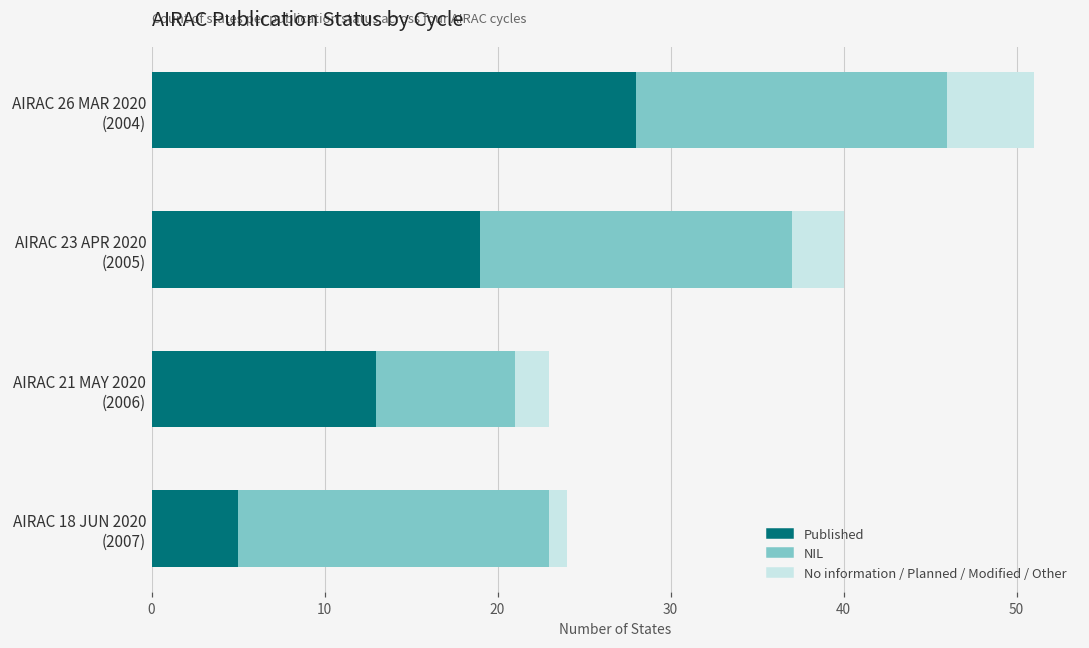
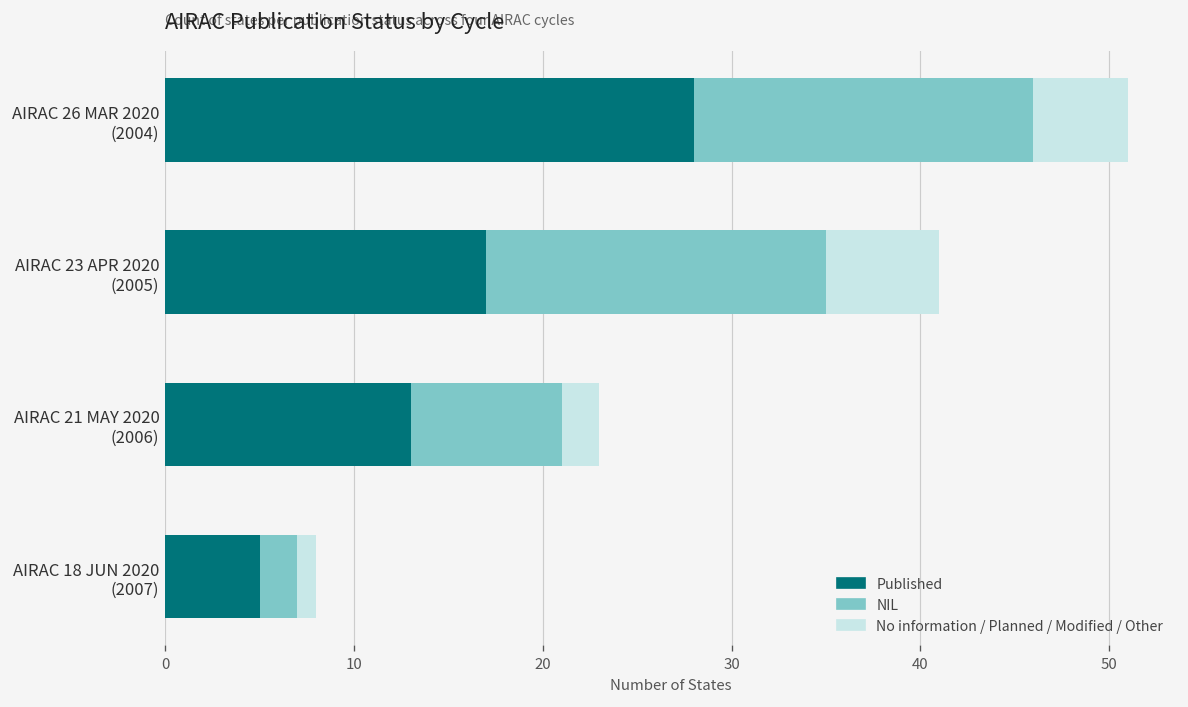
  {
    "Published": {
      "AIRAC 26 MAR 2020 (2004)": 28,
-     "AIRAC 23 APR 2020 (2005)": 19,
+     "AIRAC 23 APR 2020 (2005)": 17,
      "AIRAC 21 MAY 2020 (2006)": 13,
      "AIRAC 18 JUN 2020 (2007)": 5
    },
    "NIL": {
      "AIRAC 26 MAR 2020 (2004)": 18,
      "AIRAC 23 APR 2020 (2005)": 18,
      "AIRAC 21 MAY 2020 (2006)": 8,
-     "AIRAC 18 JUN 2020 (2007)": 18
+     "AIRAC 18 JUN 2020 (2007)": 2
    },
    "No information / Planned / Modified / Other": {
      "AIRAC 26 MAR 2020 (2004)": 5,
-     "AIRAC 23 APR 2020 (2005)": 3,
+     "AIRAC 23 APR 2020 (2005)": 6,
      "AIRAC 21 MAY 2020 (2006)": 2,
      "AIRAC 18 JUN 2020 (2007)": 1
    }
  }
